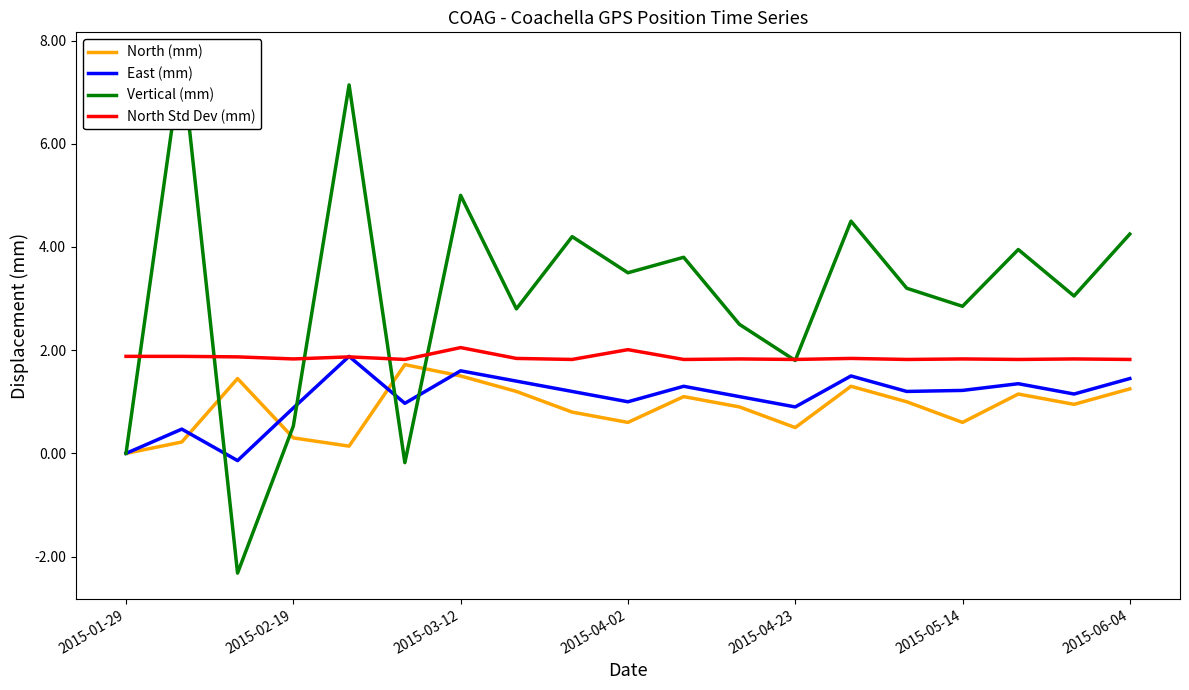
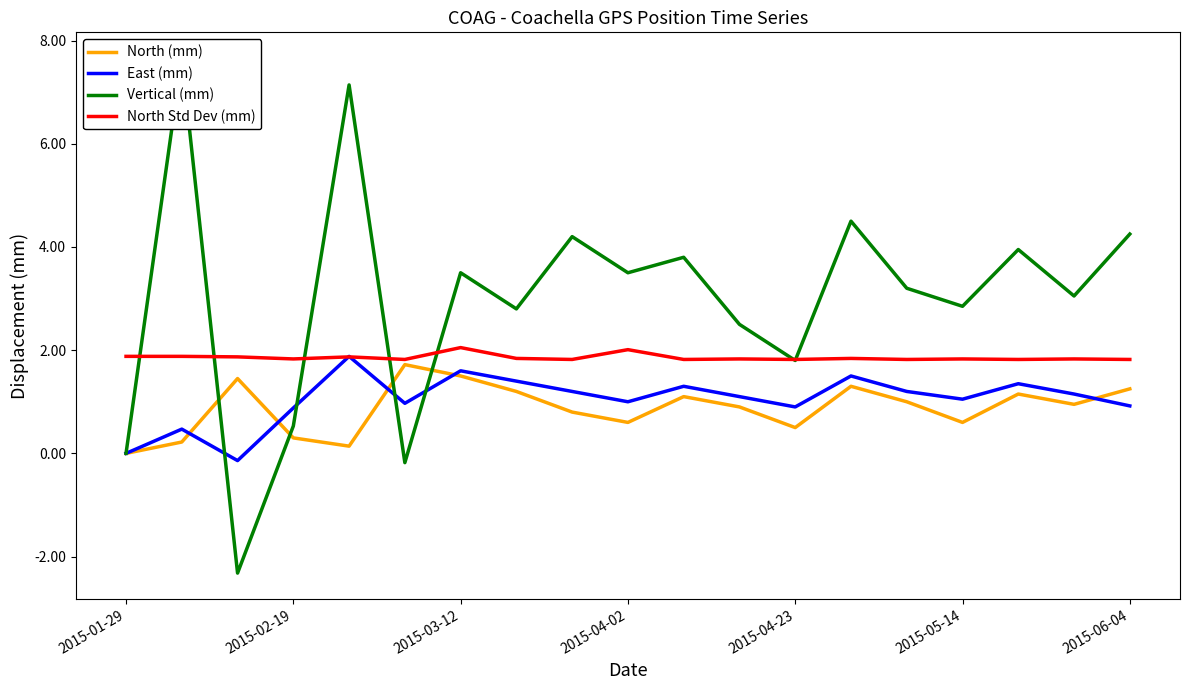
  {
    "North (mm)": {
      "2015-02-19": 0.3,
      "2015-03-12": 1.5,
      "2015-04-02": 0.6,
      "2015-04-23": 0.5,
      "2015-05-14": 0.6,
      "2015-06-04": 1.3
    },
    "East (mm)": {
      "2015-02-19": 0.9,
      "2015-03-12": 1.6,
      "2015-04-02": 1.0,
      "2015-04-23": 0.9,
-     "2015-05-14": 1.2,
-     "2015-06-04": 1.5
+     "2015-05-14": 1.1,
+     "2015-06-04": 0.9
    },
    "Vertical (mm)": {
      "2015-02-19": 0.5,
-     "2015-03-12": 5.0,
+     "2015-03-12": 3.5,
      "2015-04-02": 3.5,
      "2015-05-14": 2.9,
      "2015-06-04": 4.3
    },
    "North Std Dev (mm)": {
      "2015-01-29": 1.9,
      "2015-02-19": 1.8,
      "2015-03-12": 2.1,
      "2015-04-02": 2.0,
      "2015-05-14": 1.8,
      "2015-06-04": 1.8
    }
  }
